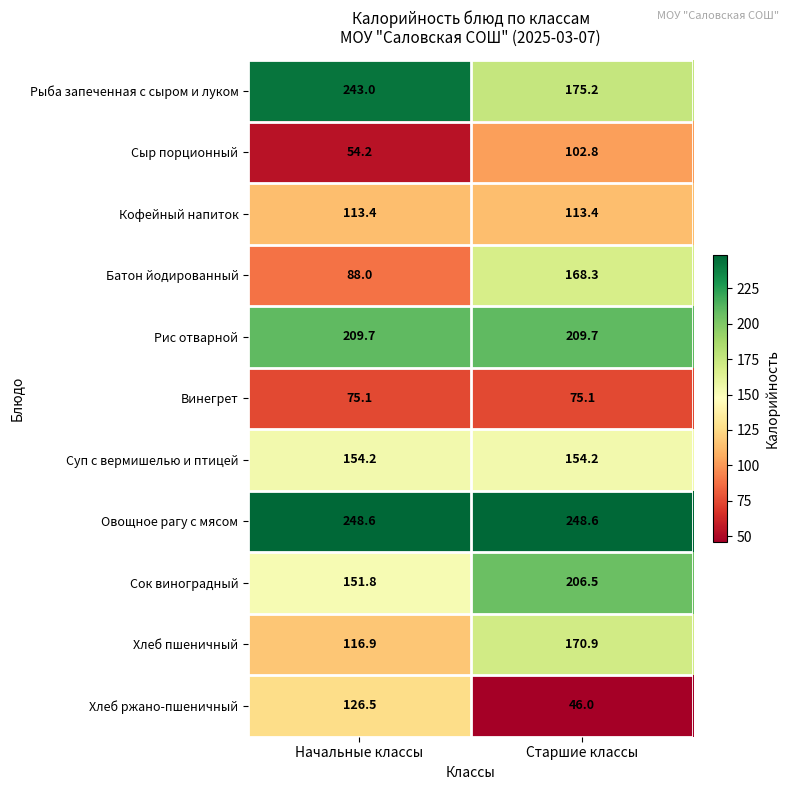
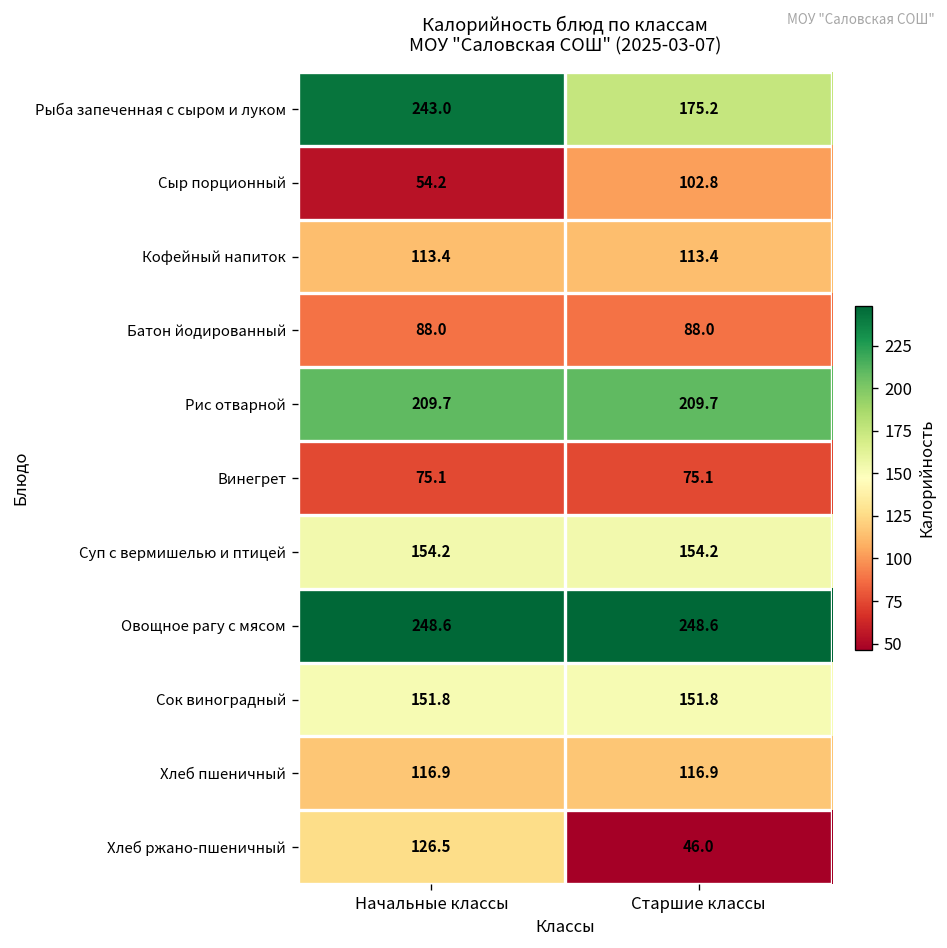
  {
    "Рыба запеченная с сыром и луком": {
      "Начальные классы": 243.0,
      "Старшие классы": 175.2
    },
    "Сыр порционный": {
      "Начальные классы": 54.2,
      "Старшие классы": 102.8
    },
    "Кофейный напиток": {
      "Начальные классы": 113.4,
      "Старшие классы": 113.4
    },
    "Батон йодированный": {
      "Начальные классы": 88.0,
-     "Старшие классы": 168.3
+     "Старшие классы": 88.0
    },
    "Рис отварной": {
      "Начальные классы": 209.7,
      "Старшие классы": 209.7
    },
    "Винегрет": {
      "Начальные классы": 75.1,
      "Старшие классы": 75.1
    },
    "Суп с вермишелью и птицей": {
      "Начальные классы": 154.2,
      "Старшие классы": 154.2
    },
    "Овощное рагу с мясом": {
      "Начальные классы": 248.6,
      "Старшие классы": 248.6
    },
    "Сок виноградный": {
      "Начальные классы": 151.8,
-     "Старшие классы": 206.5
+     "Старшие классы": 151.8
    },
    "Хлеб пшеничный": {
      "Начальные классы": 116.9,
-     "Старшие классы": 170.9
+     "Старшие классы": 116.9
    },
    "Хлеб ржано-пшеничный": {
      "Начальные классы": 126.5,
      "Старшие классы": 46.0
    }
  }
